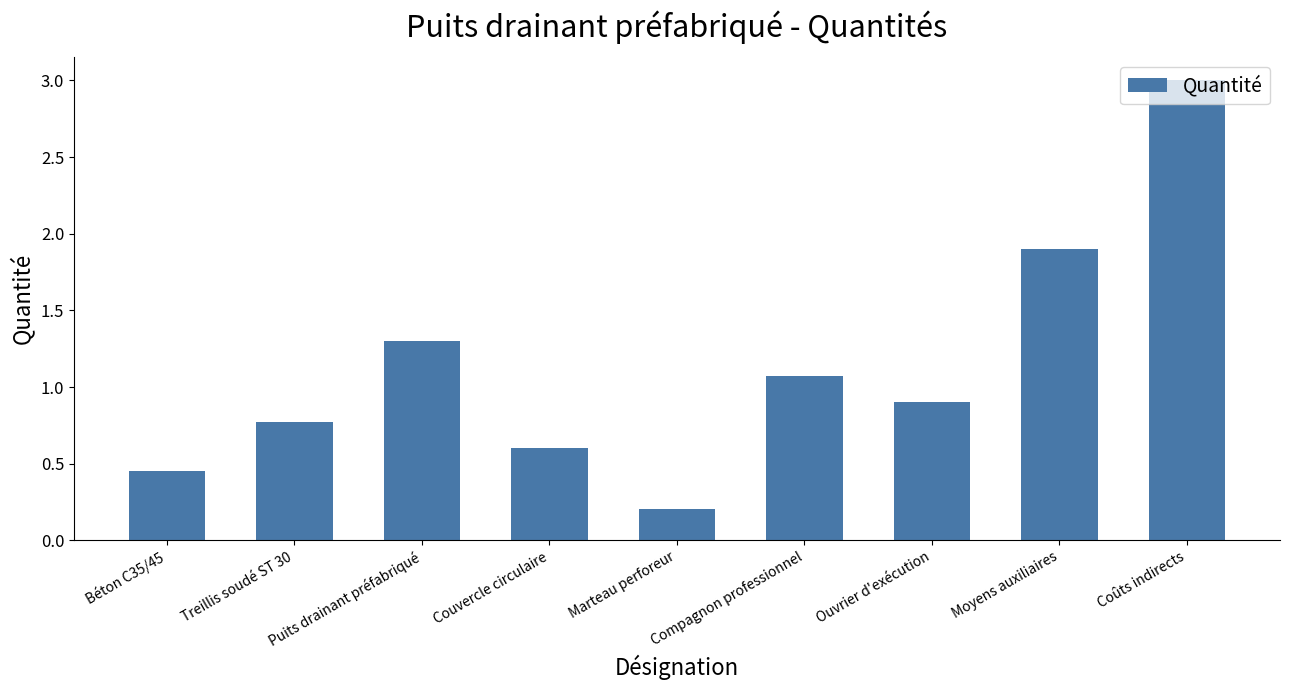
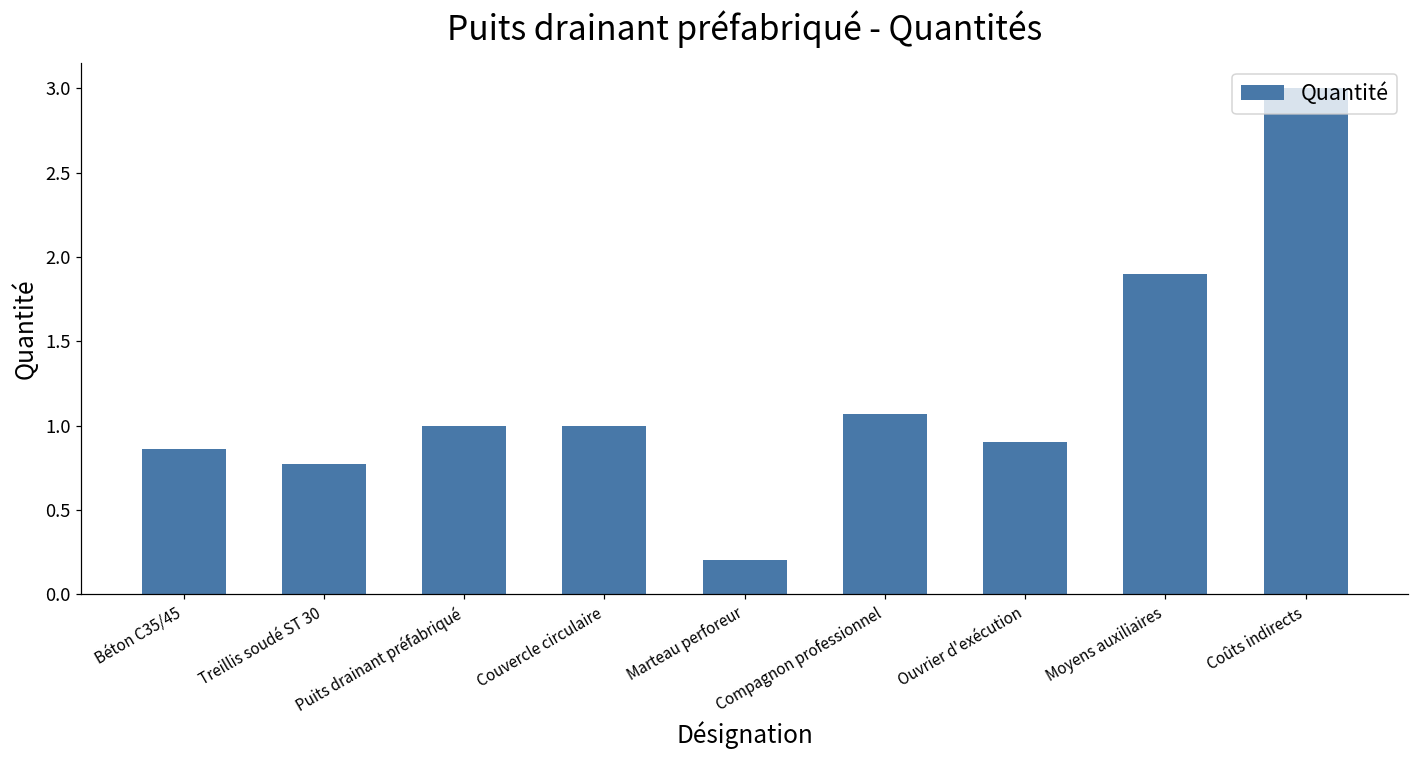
  {
-   "Béton C35/45": 0.45,
+   "Béton C35/45": 0.86,
    "Treillis soudé ST 30": 0.77,
-   "Puits drainant préfabriqué": 1.3,
-   "Couvercle circulaire": 0.6,
+   "Puits drainant préfabriqué": 1.0,
+   "Couvercle circulaire": 1.0,
    "Marteau perforeur": 0.21,
    "Compagnon professionnel": 1.07,
    "Ouvrier d'exécution": 0.90,
    "Moyens auxiliaires": 1.90
  }
